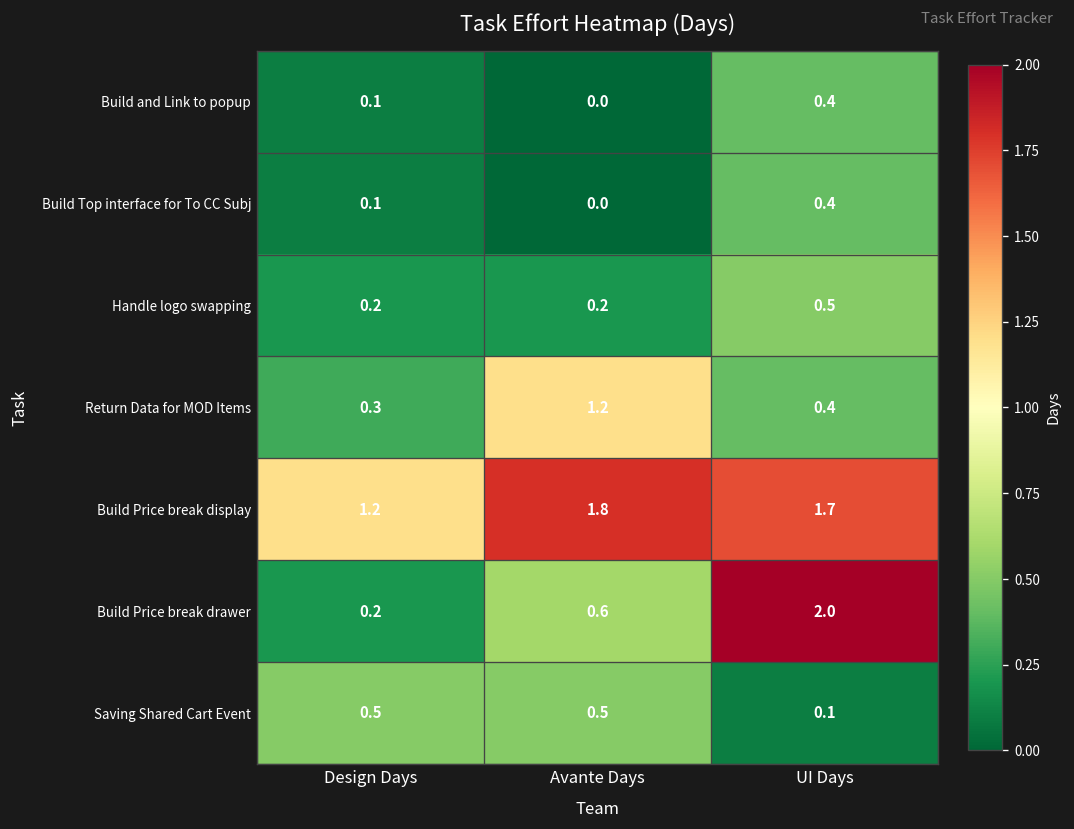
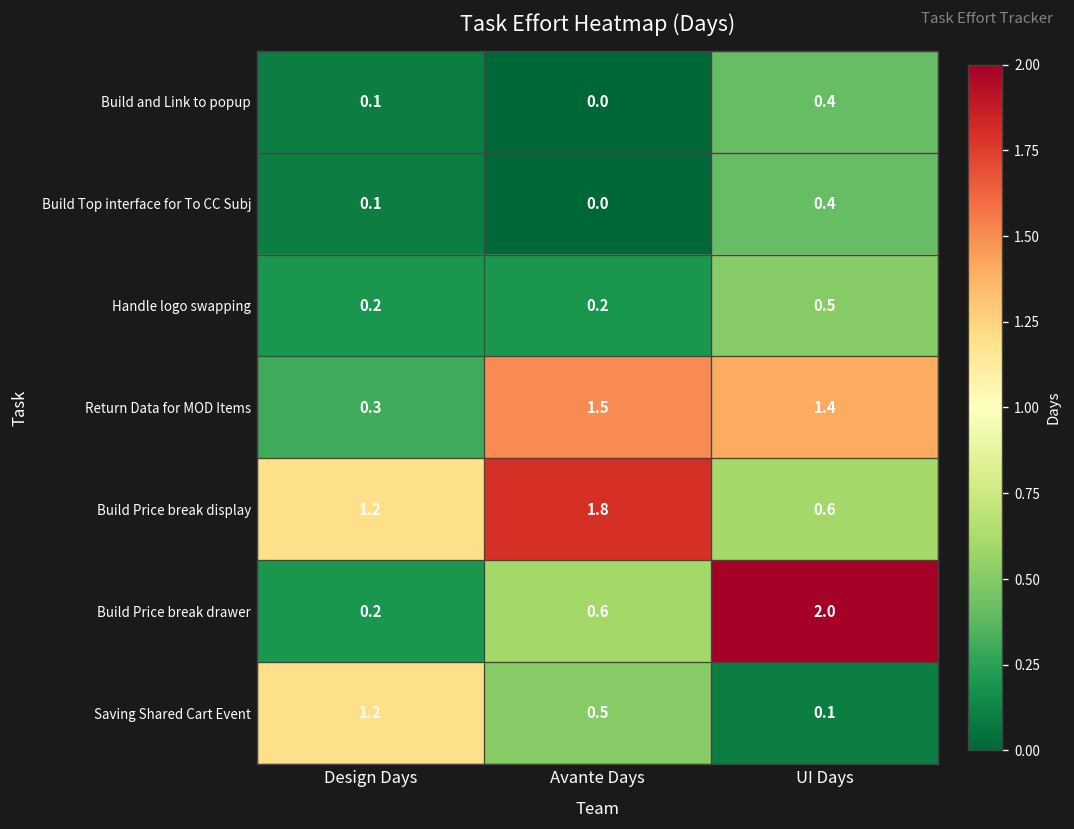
  {
    "Build and Link to popup": {
      "Design Days": 0.1,
      "Avante Days": 0.0,
      "UI Days": 0.4
    },
    "Build Top interface for To CC Subj": {
      "Design Days": 0.1,
      "Avante Days": 0.0,
      "UI Days": 0.4
    },
    "Handle logo swapping": {
      "Design Days": 0.2,
      "Avante Days": 0.2,
      "UI Days": 0.5
    },
    "Return Data for MOD Items": {
      "Design Days": 0.3,
-     "Avante Days": 1.2,
-     "UI Days": 0.4
+     "Avante Days": 1.5,
+     "UI Days": 1.4
    },
    "Build Price break display": {
      "Design Days": 1.2,
      "Avante Days": 1.8,
-     "UI Days": 1.7
+     "UI Days": 0.6
    },
    "Build Price break drawer": {
      "Design Days": 0.2,
      "Avante Days": 0.6,
      "UI Days": 2.0
    },
    "Saving Shared Cart Event": {
-     "Design Days": 0.5,
+     "Design Days": 1.2,
      "Avante Days": 0.5,
      "UI Days": 0.1
    }
  }
